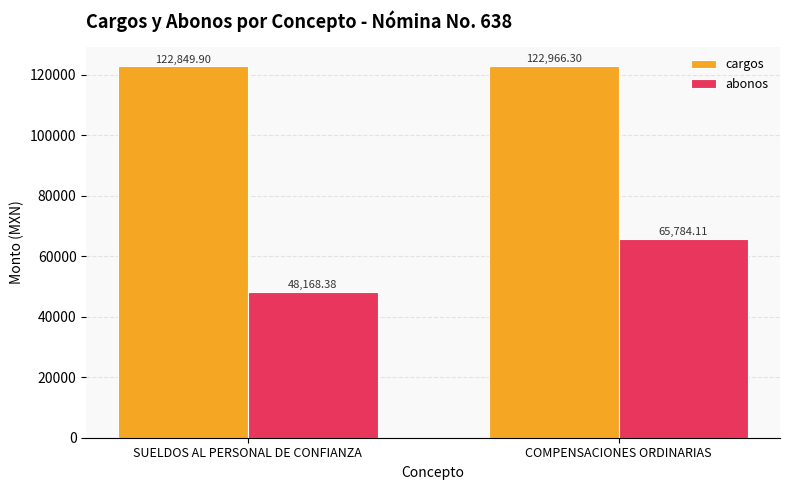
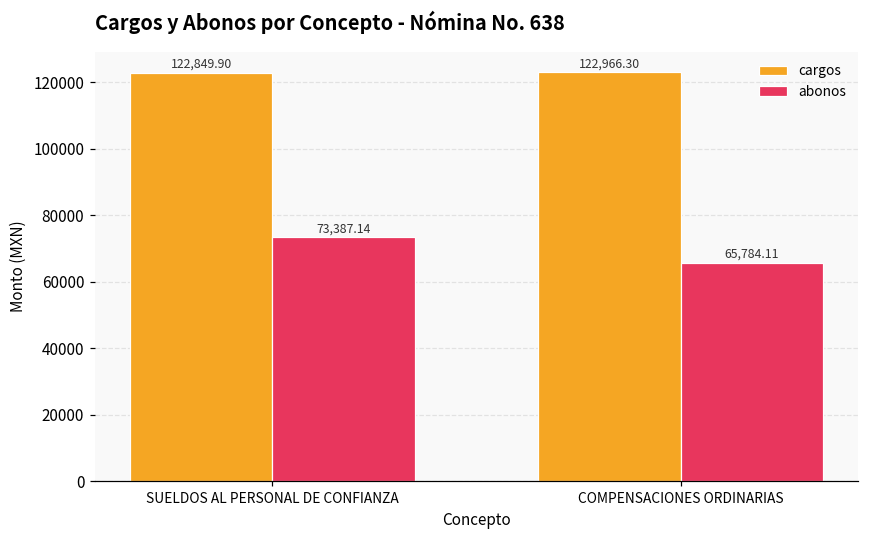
  {
    "cargos": {
      "SUELDOS AL PERSONAL DE CONFIANZA": "122,849.90",
      "COMPENSACIONES ORDINARIAS": "122,966.30"
    },
    "abonos": {
-     "SUELDOS AL PERSONAL DE CONFIANZA": "48,168.38",
+     "SUELDOS AL PERSONAL DE CONFIANZA": "73,387.14",
      "COMPENSACIONES ORDINARIAS": "65,784.11"
    }
  }
